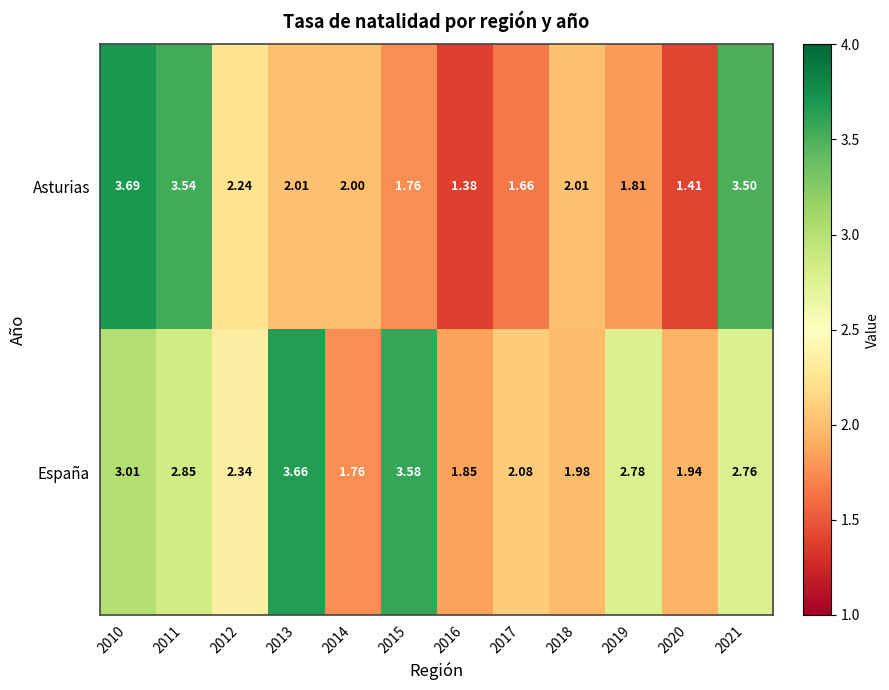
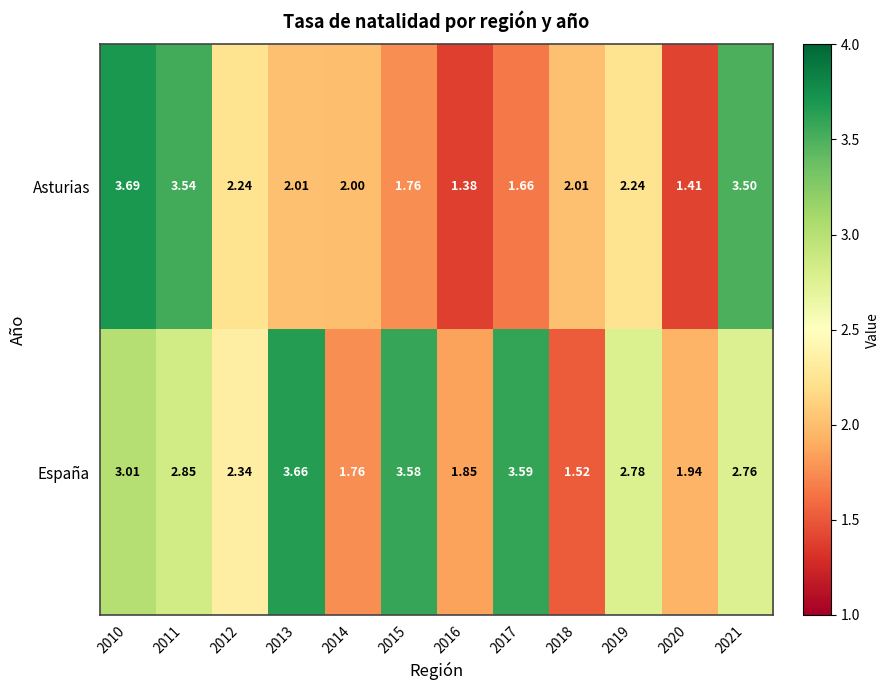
  {
    "Asturias": {
      "2010": 3.69,
      "2011": 3.54,
      "2012": 2.24,
      "2013": 2.01,
      "2014": 2.00,
      "2015": 1.76,
      "2016": 1.38,
      "2017": 1.66,
      "2018": 2.01,
-     "2019": 1.81,
+     "2019": 2.24,
      "2020": 1.41,
      "2021": 3.50
    },
    "España": {
      "2010": 3.01,
      "2011": 2.85,
      "2012": 2.34,
      "2013": 3.66,
      "2014": 1.76,
      "2015": 3.58,
      "2016": 1.85,
-     "2017": 2.08,
-     "2018": 1.98,
+     "2017": 3.59,
+     "2018": 1.52,
      "2019": 2.78,
      "2020": 1.94,
      "2021": 2.76
    }
  }
